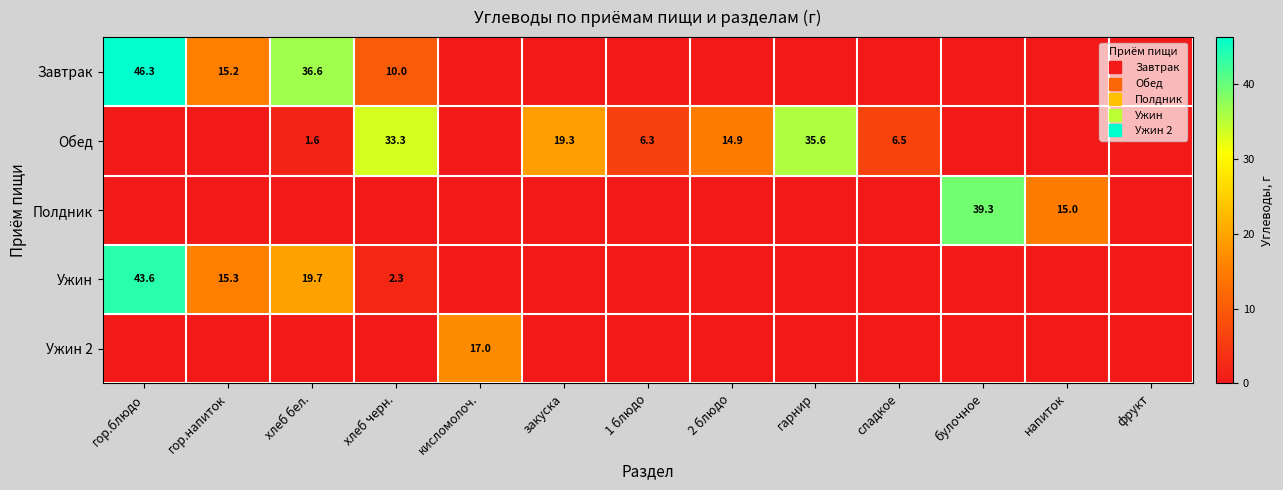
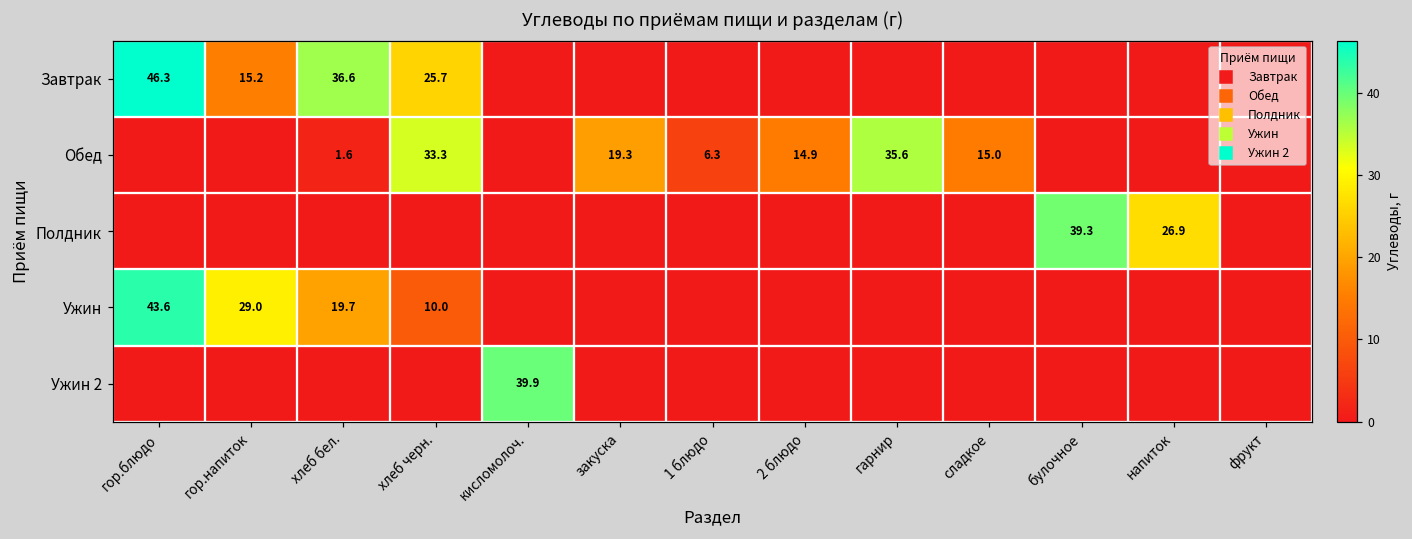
  {
    "Завтрак": {
      "гор.блюдо": 46.3,
      "гор.напиток": 15.2,
      "хлеб бел.": 36.6,
-     "хлеб черн.": 10.0
+     "хлеб черн.": 25.7
    },
    "Обед": {
      "хлеб бел.": 1.6,
      "хлеб черн.": 33.3,
      "закуска": 19.3,
      "1 блюдо": 6.3,
      "2 блюдо": 14.9,
      "гарнир": 35.6,
-     "сладкое": 6.5
+     "сладкое": 15.0
    },
    "Полдник": {
      "булочное": 39.3,
-     "напиток": 15.0
+     "напиток": 26.9
    },
    "Ужин": {
      "гор.блюдо": 43.6,
-     "гор.напиток": 15.3,
+     "гор.напиток": 29.0,
      "хлеб бел.": 19.7,
-     "хлеб черн.": 2.3
+     "хлеб черн.": 10.0
    },
    "Ужин 2": {
-     "кисломолоч.": 17.0
+     "кисломолоч.": 39.9
    }
  }
